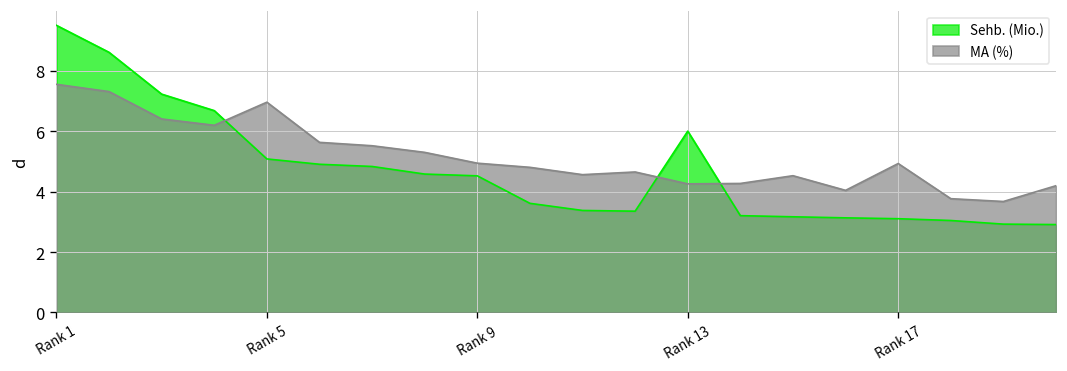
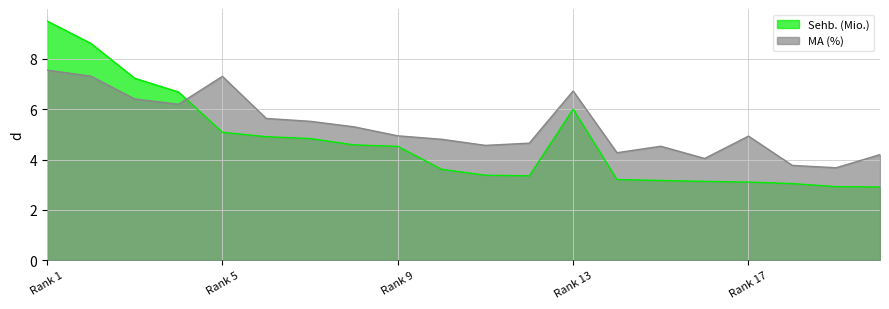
  {
    "Sehb. (Mio.)": {
      "Rank 1": 9.5,
      "Rank 5": 5.1,
      "Rank 9": 4.5,
      "Rank 13": 6.0,
      "Rank 17": 3.1
    },
    "MA (%)": {
      "Rank 1": 7.6,
-     "Rank 5": 7.0,
+     "Rank 5": 7.3,
      "Rank 9": 4.9,
-     "Rank 13": 4.3,
+     "Rank 13": 6.7,
      "Rank 17": 4.9
    }
  }
